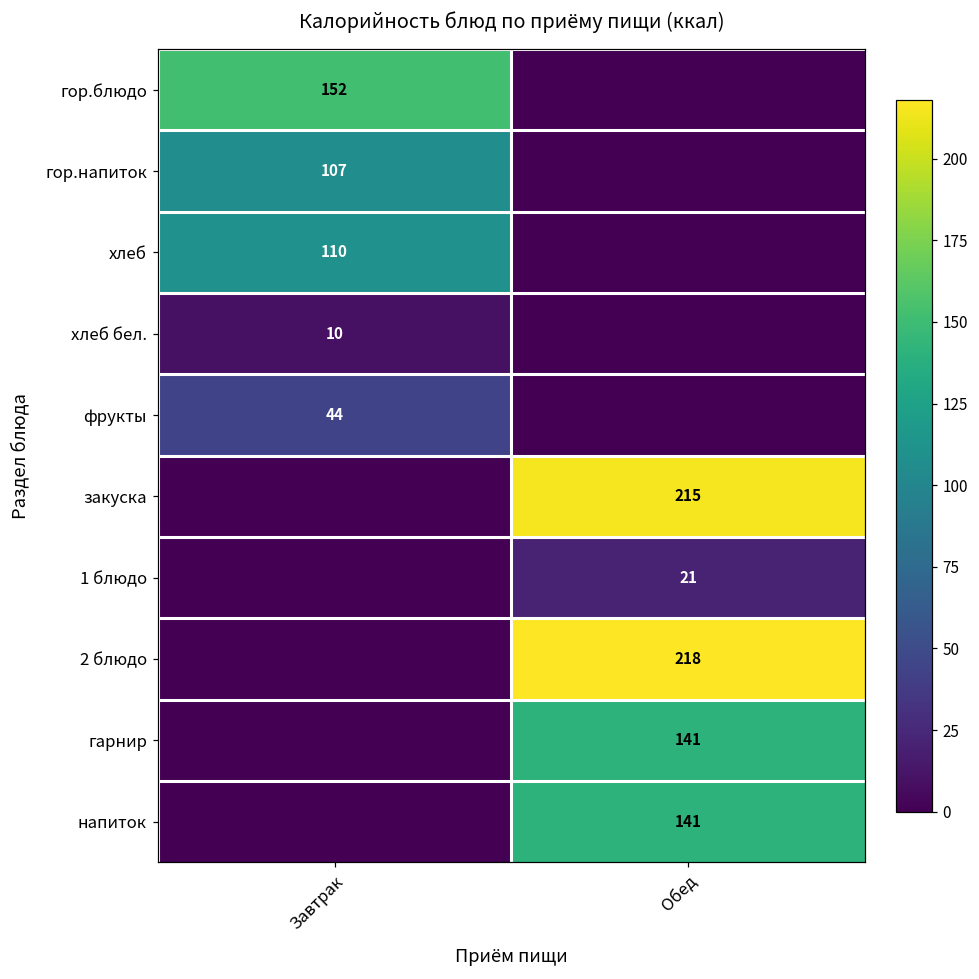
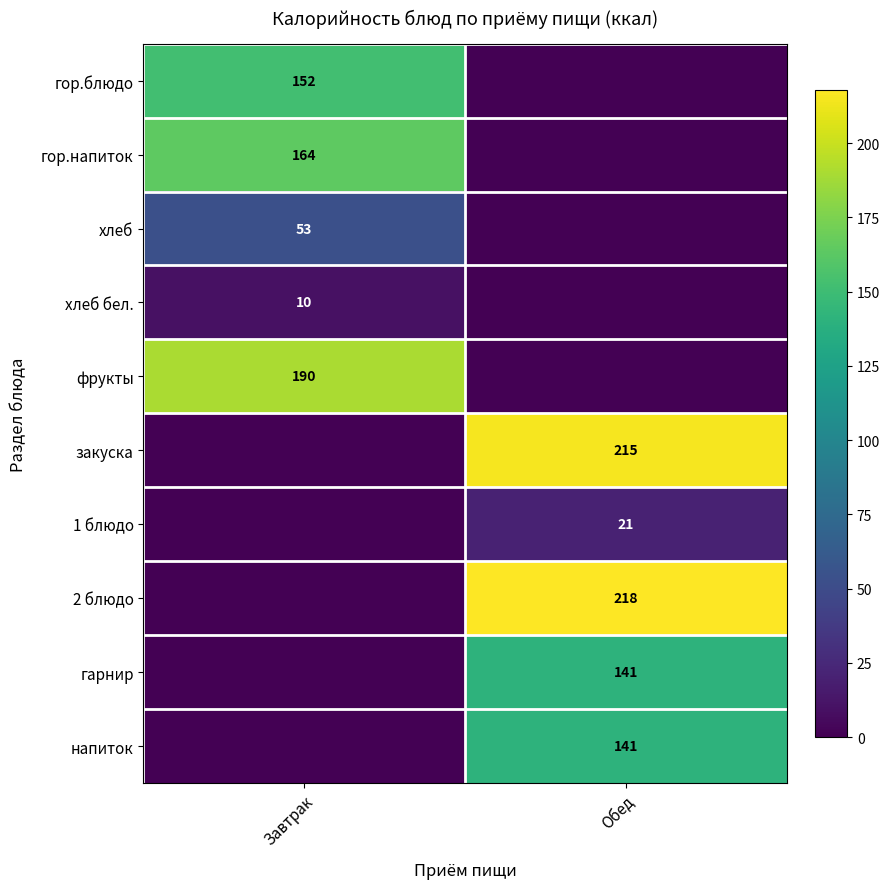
  {
    "гор.блюдо": {
      "Завтрак": 152
    },
    "гор.напиток": {
-     "Завтрак": 107
+     "Завтрак": 164
    },
    "хлеб": {
-     "Завтрак": 110
+     "Завтрак": 53
    },
    "хлеб бел.": {
      "Завтрак": 10
    },
    "фрукты": {
-     "Завтрак": 44
+     "Завтрак": 190
    },
    "закуска": {
      "Обед": 215
    },
    "1 блюдо": {
      "Обед": 21
    },
    "2 блюдо": {
      "Обед": 218
    },
    "гарнир": {
      "Обед": 141
    },
    "напиток": {
      "Обед": 141
    }
  }
